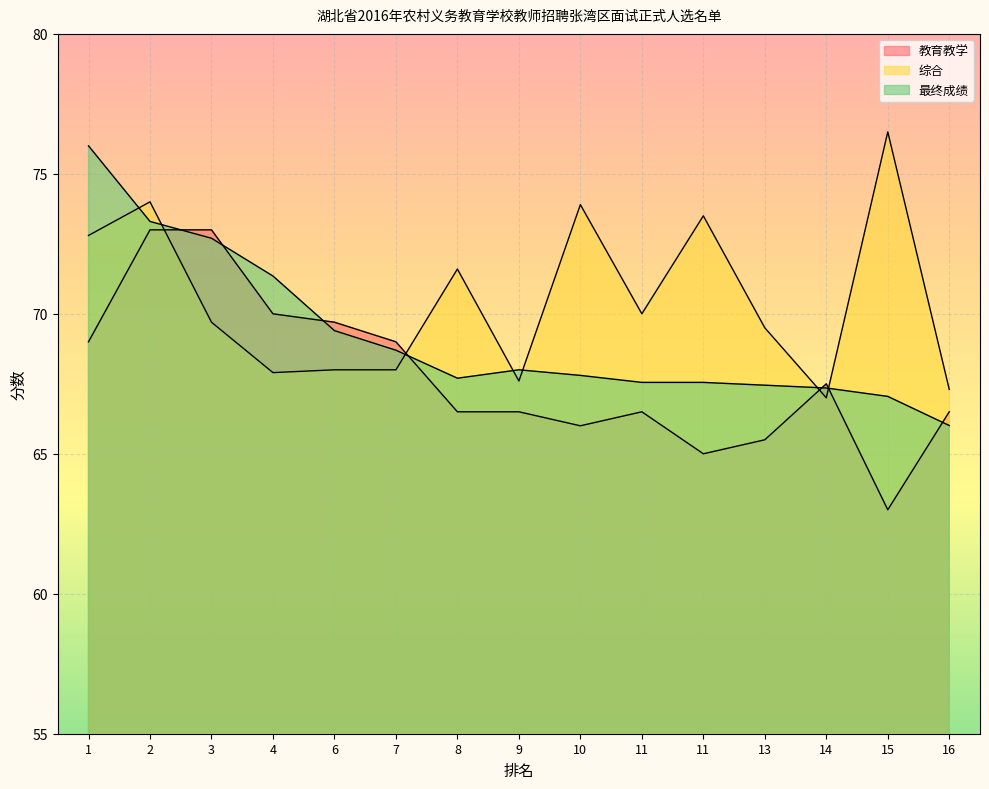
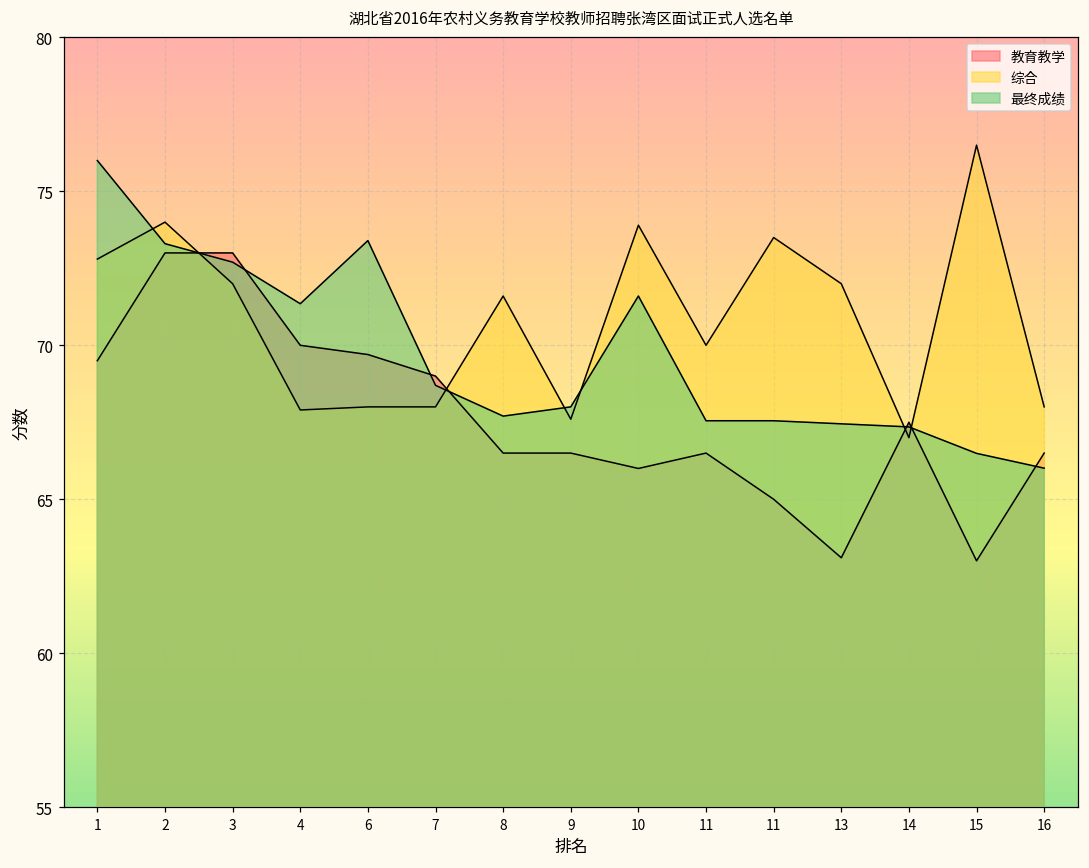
  {
    "教育教学": {
-     "1": 69.0,
+     "1": 69.5,
      "2": 73.0,
      "3": 73.0,
      "4": 70.0,
      "6": 69.7,
      "7": 69.0,
      "8": 66.5,
      "9": 66.5,
      "10": 66.0,
-     "13": 65.5,
+     "13": 63.1,
      "14": 67.5,
      "15": 63.0,
      "16": 66.5
    },
    "综合": {
      "1": 72.8,
      "2": 74.0,
-     "3": 69.7,
+     "3": 72.0,
      "4": 67.9,
      "6": 68.0,
      "7": 68.0,
      "8": 71.6,
      "9": 67.6,
      "10": 73.9,
-     "13": 69.5,
+     "13": 72.0,
      "14": 67.0,
      "15": 76.5,
-     "16": 67.3
+     "16": 68.0
    },
    "最终成绩": {
      "1": 76.0,
      "2": 73.3,
      "3": 72.7,
      "4": 71.4,
-     "6": 69.4,
+     "6": 73.4,
      "7": 68.7,
      "8": 67.7,
      "9": 68.0,
-     "10": 67.8,
+     "10": 71.6,
      "13": 67.5,
      "14": 67.4,
-     "15": 67.1,
+     "15": 66.5,
      "16": 66.0
    }
  }
